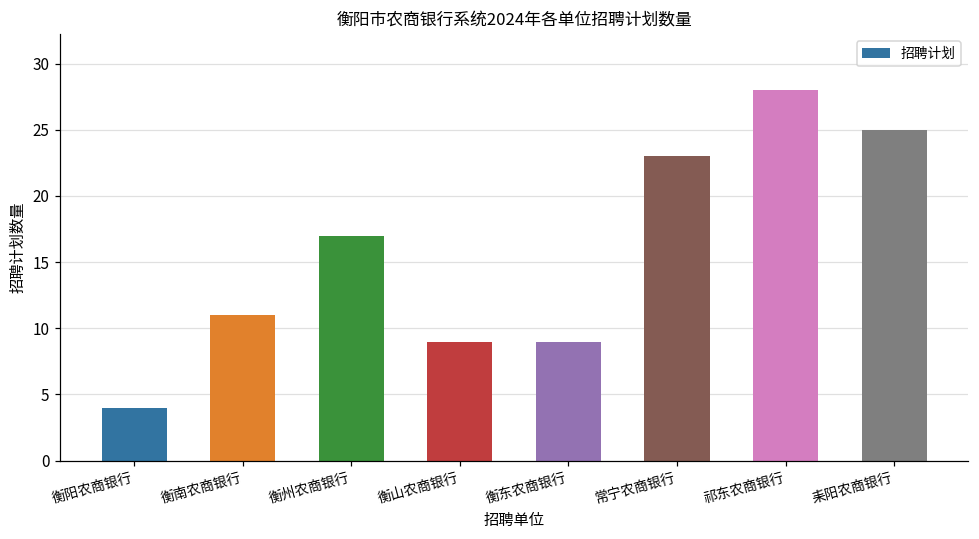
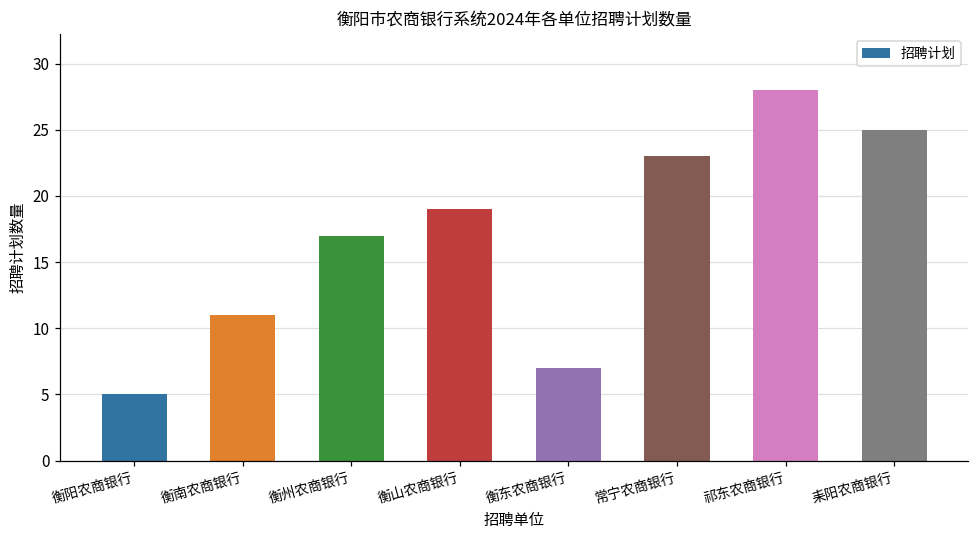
  {
-   "衡阳农商银行": 4,
+   "衡阳农商银行": 5,
    "衡南农商银行": 11,
    "衡州农商银行": 17,
-   "衡山农商银行": 9,
-   "衡东农商银行": 9,
+   "衡山农商银行": 19,
+   "衡东农商银行": 7,
    "常宁农商银行": 23,
    "祁东农商银行": 28,
    "耒阳农商银行": 25
  }
